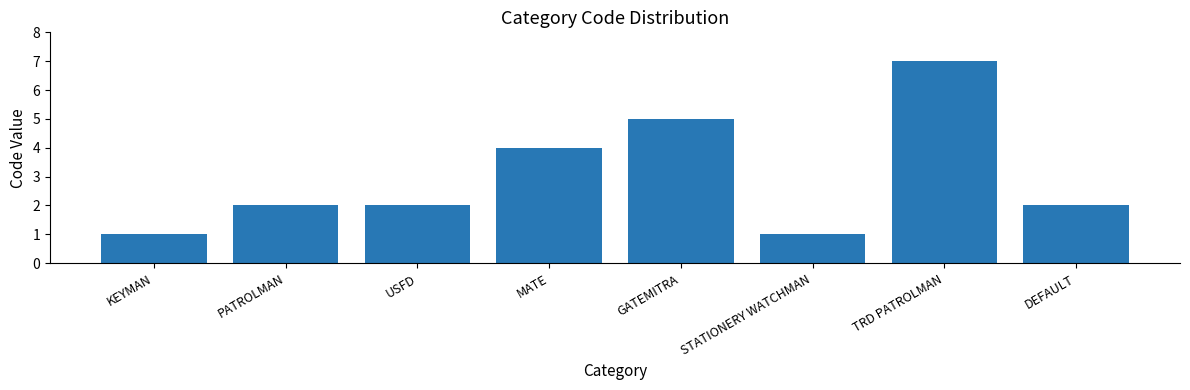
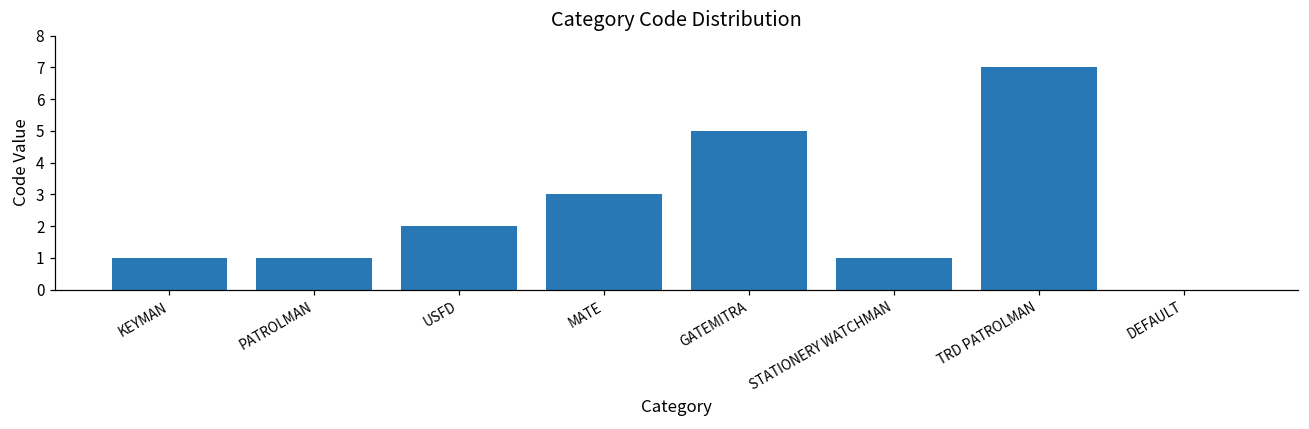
  {
    "KEYMAN": 1,
-   "PATROLMAN": 2,
+   "PATROLMAN": 1,
    "USFD": 2,
-   "MATE": 4,
+   "MATE": 3,
    "GATEMITRA": 5,
    "STATIONERY WATCHMAN": 1,
    "TRD PATROLMAN": 7,
-   "DEFAULT": 2
+   "DEFAULT": 0
  }
